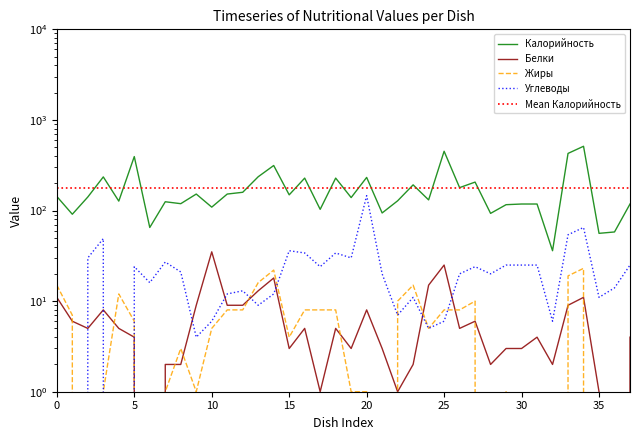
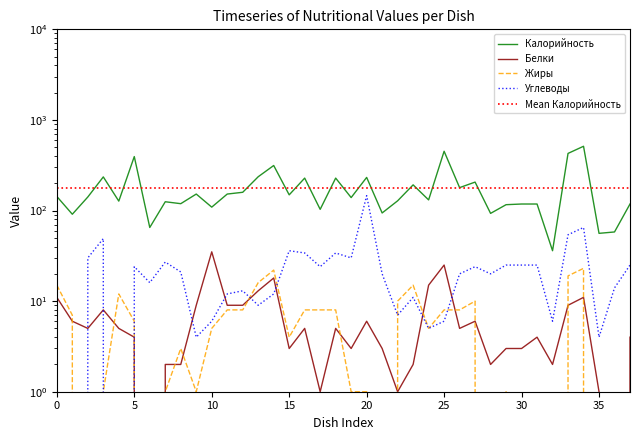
  {
    "Калорийность": {
      "0": 140,
      "5": 400,
      "10": 110,
      "15": 150,
      "20": 230,
      "25": 500,
      "30": 120,
      "35": 60
    },
    "Белки": {
      "0": 11,
      "5": 4,
      "10": 35,
      "15": 3,
-     "20": 8,
+     "20": 6,
      "25": 25,
      "30": 3,
      "35": 1
    },
    "Жиры": {
      "0": 15,
      "5": 6,
      "10": 5,
      "15": 4,
      "20": 1,
      "25": 8
    },
    "Углеводы": {
      "0": 7,
      "5": 24,
      "10": 6,
      "15": 36,
      "20": 150,
      "25": 6,
      "30": 25,
-     "35": 11
+     "35": 4
    }
  }
